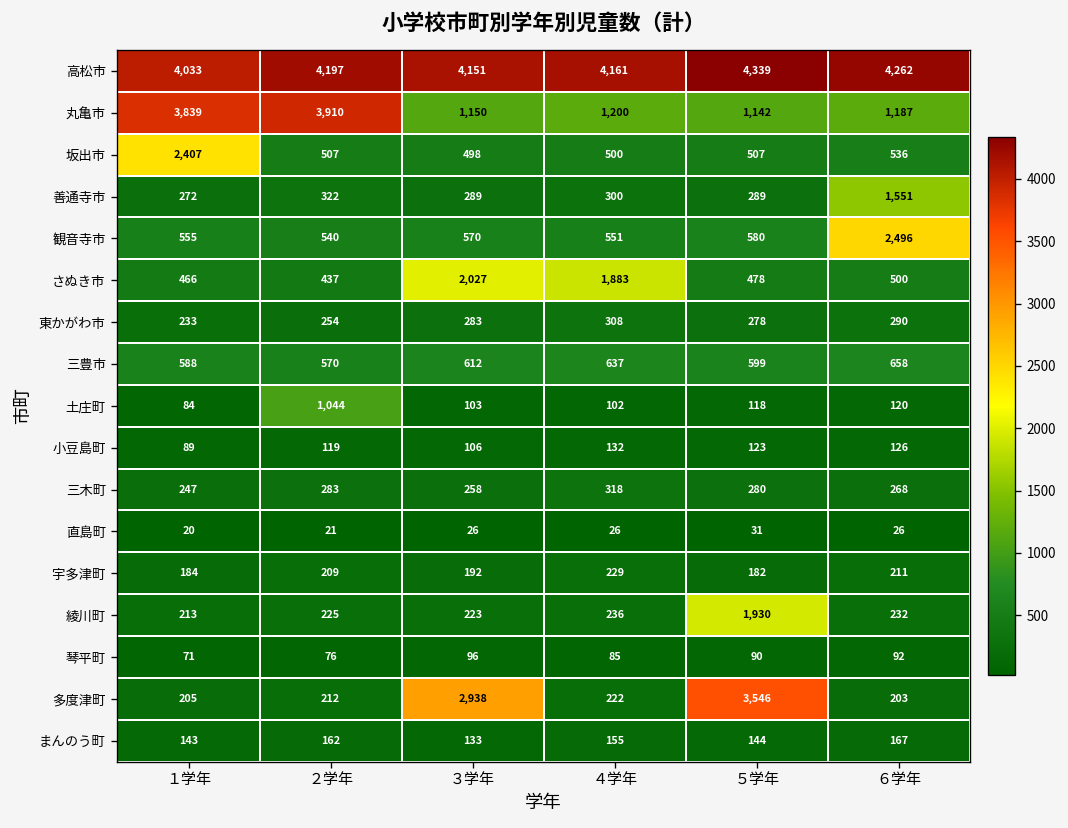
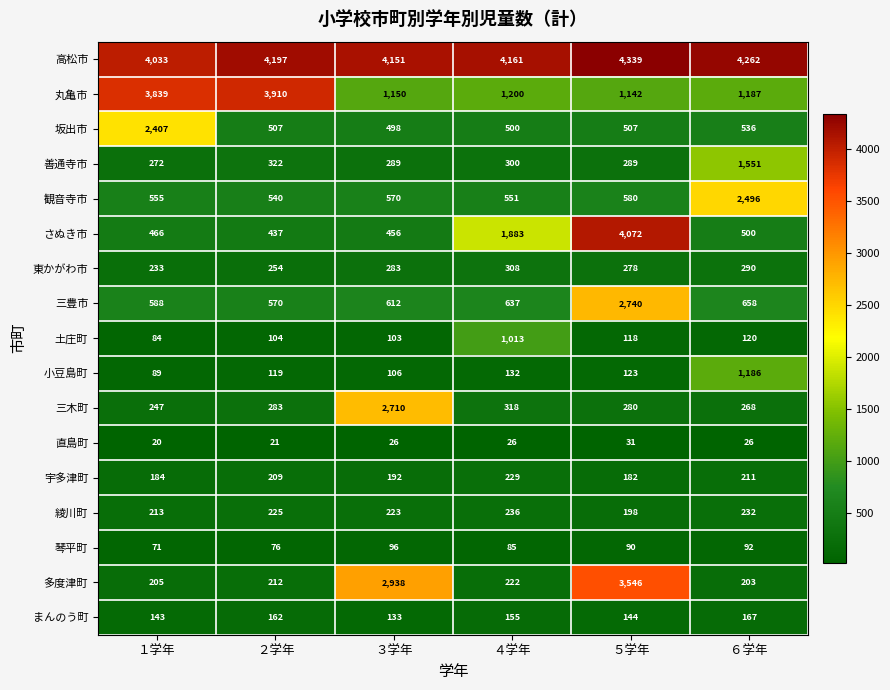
  {
    "高松市": {
      "１学年": "4,033",
      "２学年": "4,197",
      "３学年": "4,151",
      "４学年": "4,161",
      "５学年": "4,339",
      "６学年": "4,262"
    },
    "丸亀市": {
      "１学年": "3,839",
      "２学年": "3,910",
      "３学年": "1,150",
      "４学年": "1,200",
      "５学年": "1,142",
      "６学年": "1,187"
    },
    "坂出市": {
      "１学年": "2,407",
      "２学年": "507",
      "３学年": "498",
      "４学年": "500",
      "５学年": "507",
      "６学年": "536"
    },
    "善通寺市": {
      "１学年": "272",
      "２学年": "322",
      "３学年": "289",
      "４学年": "300",
      "５学年": "289",
      "６学年": "1,551"
    },
    "観音寺市": {
      "１学年": "555",
      "２学年": "540",
      "３学年": "570",
      "４学年": "551",
      "５学年": "580",
      "６学年": "2,496"
    },
    "さぬき市": {
      "１学年": "466",
      "２学年": "437",
-     "３学年": "2,027",
+     "３学年": "456",
      "４学年": "1,883",
-     "５学年": "478",
+     "５学年": "4,072",
      "６学年": "500"
    },
    "東かがわ市": {
      "１学年": "233",
      "２学年": "254",
      "３学年": "283",
      "４学年": "308",
      "５学年": "278",
      "６学年": "290"
    },
    "三豊市": {
      "１学年": "588",
      "２学年": "570",
      "３学年": "612",
      "４学年": "637",
-     "５学年": "599",
+     "５学年": "2,740",
      "６学年": "658"
    },
    "土庄町": {
      "１学年": "84",
-     "２学年": "1,044",
+     "２学年": "104",
      "３学年": "103",
-     "４学年": "102",
+     "４学年": "1,013",
      "５学年": "118",
      "６学年": "120"
    },
    "小豆島町": {
      "１学年": "89",
      "２学年": "119",
      "３学年": "106",
      "４学年": "132",
      "５学年": "123",
-     "６学年": "126"
+     "６学年": "1,186"
    },
    "三木町": {
      "１学年": "247",
      "２学年": "283",
-     "３学年": "258",
+     "３学年": "2,710",
      "４学年": "318",
      "５学年": "280",
      "６学年": "268"
    },
    "直島町": {
      "１学年": "20",
      "２学年": "21",
      "３学年": "26",
      "４学年": "26",
      "５学年": "31",
      "６学年": "26"
    },
    "宇多津町": {
      "１学年": "184",
      "２学年": "209",
      "３学年": "192",
      "４学年": "229",
      "５学年": "182",
      "６学年": "211"
    },
    "綾川町": {
      "１学年": "213",
      "２学年": "225",
      "３学年": "223",
      "４学年": "236",
-     "５学年": "1,930",
+     "５学年": "198",
      "６学年": "232"
    },
    "琴平町": {
      "１学年": "71",
      "２学年": "76",
      "３学年": "96",
      "４学年": "85",
      "５学年": "90",
      "６学年": "92"
    },
    "多度津町": {
      "１学年": "205",
      "２学年": "212",
      "３学年": "2,938",
      "４学年": "222",
      "５学年": "3,546",
      "６学年": "203"
    },
    "まんのう町": {
      "１学年": "143",
      "２学年": "162",
      "３学年": "133",
      "４学年": "155",
      "５学年": "144",
      "６学年": "167"
    }
  }
